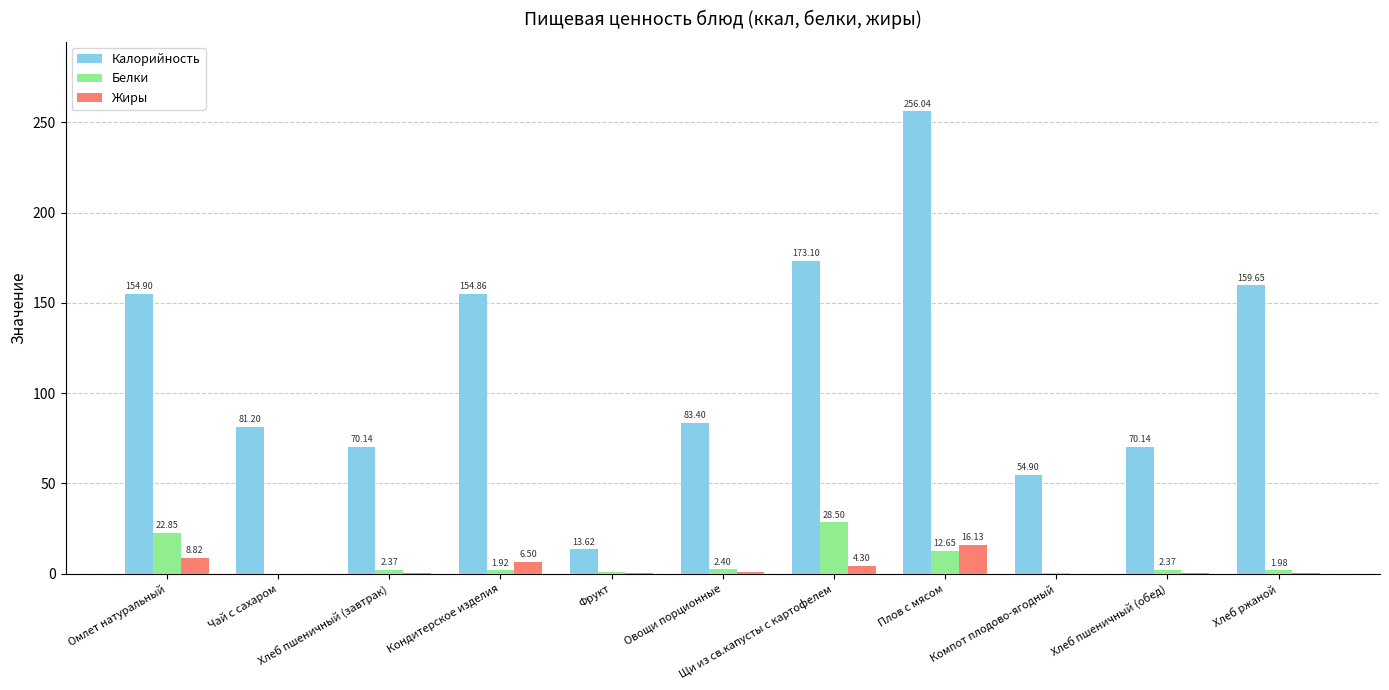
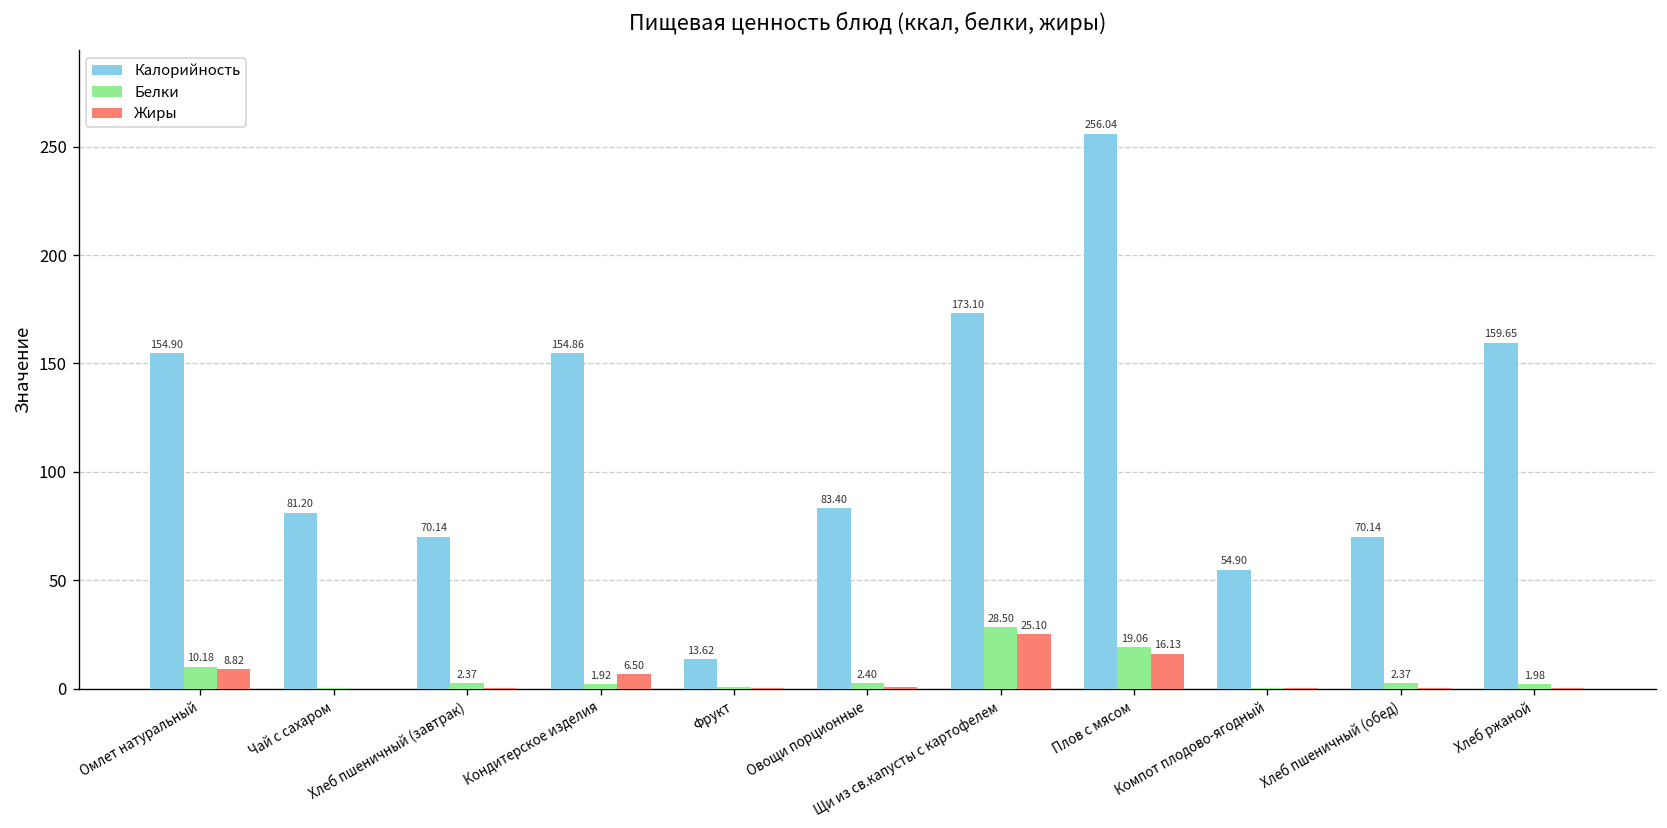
  {
    "Калорийность": {
      "Омлет натуральный": 154.90,
      "Чай с сахаром": 81.20,
      "Хлеб пшеничный (завтрак)": 70.14,
      "Кондитерское изделия": 154.86,
      "Фрукт": 13.62,
      "Овощи порционные": 83.40,
      "Щи из св.капусты с картофелем": 173.10,
      "Плов с мясом": 256.04,
      "Компот плодово-ягодный": 54.90,
      "Хлеб пшеничный (обед)": 70.14,
      "Хлеб ржаной": 159.65
    },
    "Белки": {
-     "Омлет натуральный": 22.85,
+     "Омлет натуральный": 10.18,
      "Хлеб пшеничный (завтрак)": 2.37,
      "Кондитерское изделия": 1.92,
      "Овощи порционные": 2.40,
      "Щи из св.капусты с картофелем": 28.50,
-     "Плов с мясом": 12.65,
+     "Плов с мясом": 19.06,
      "Хлеб пшеничный (обед)": 2.37,
      "Хлеб ржаной": 1.98
    },
    "Жиры": {
      "Омлет натуральный": 8.82,
      "Кондитерское изделия": 6.50,
-     "Щи из св.капусты с картофелем": 4.30,
+     "Щи из св.капусты с картофелем": 25.10,
      "Плов с мясом": 16.13
    }
  }
